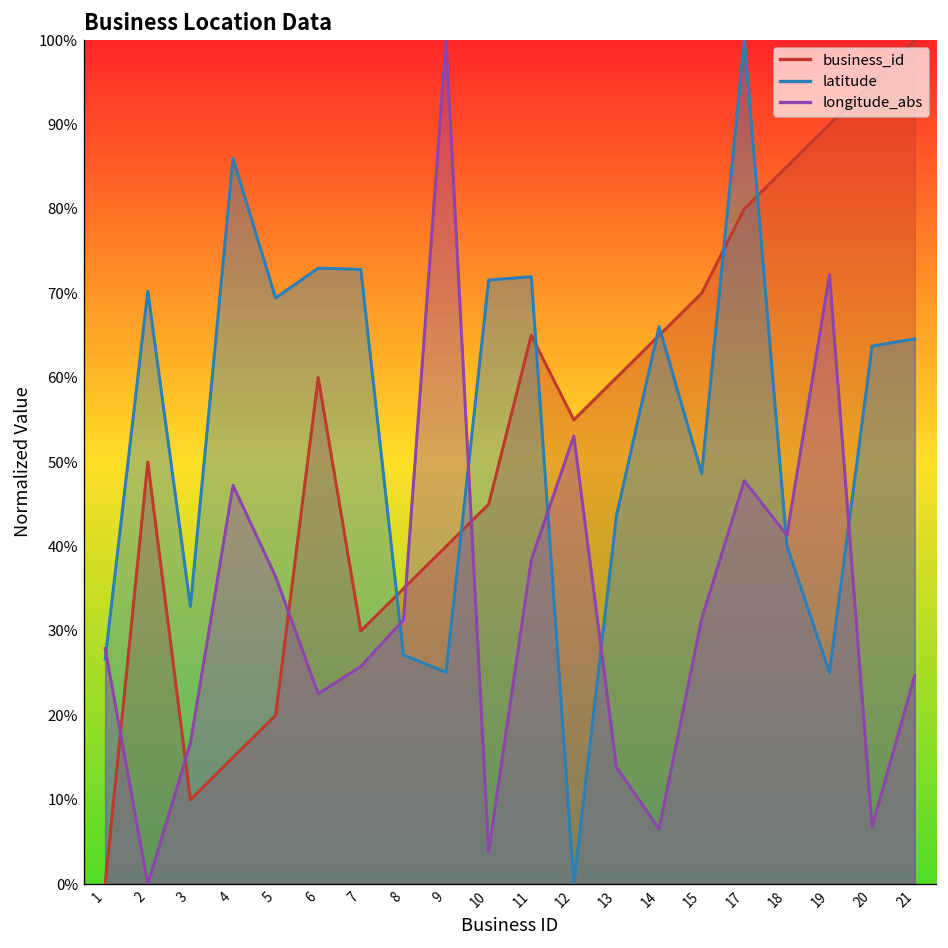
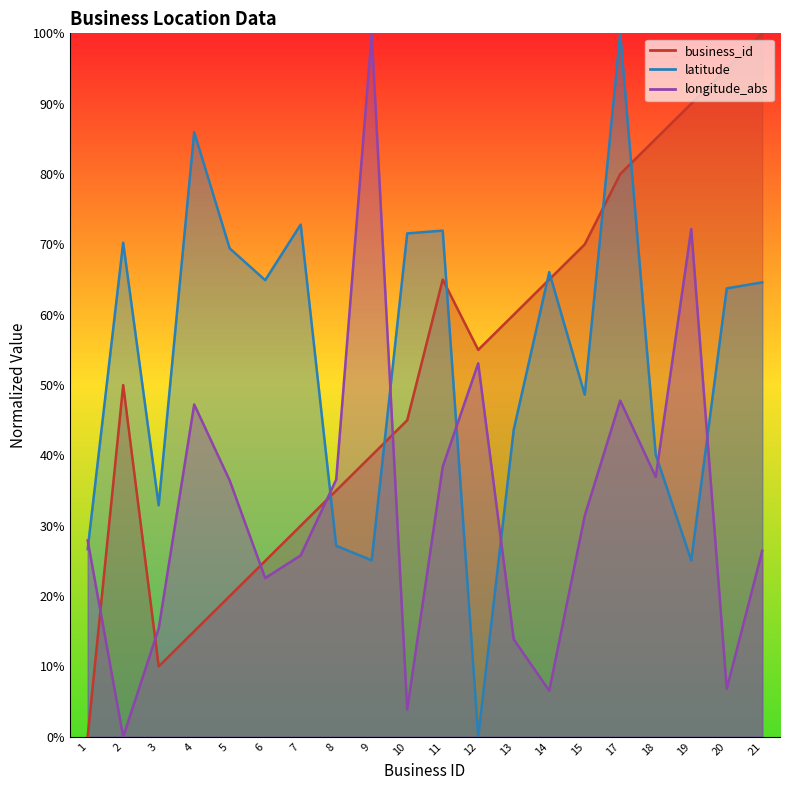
  {
    "business_id": {
      "1": "0%",
      "2": "50%",
      "3": "10%",
      "4": "15%",
      "5": "20%",
-     "6": "60%",
+     "6": "25%",
      "7": "30%",
      "8": "35%",
      "9": "40%",
      "10": "45%",
      "11": "65%",
      "12": "55%",
      "13": "60%",
      "14": "65%",
      "15": "70%",
      "17": "80%",
      "18": "85%",
      "19": "90%",
      "21": "100%"
    },
    "latitude": {
      "1": "27%",
      "2": "70%",
      "3": "33%",
      "4": "86%",
      "5": "69%",
-     "6": "73%",
+     "6": "65%",
      "7": "73%",
      "8": "27%",
      "9": "25%",
      "10": "72%",
      "11": "72%",
      "12": "0%",
      "13": "44%",
      "14": "66%",
      "15": "49%",
      "17": "100%",
      "18": "40%",
      "19": "25%",
      "20": "64%",
      "21": "65%"
    },
    "longitude_abs": {
      "1": "28%",
      "2": "0%",
-     "3": "17%",
+     "3": "15%",
      "4": "47%",
      "5": "36%",
      "6": "23%",
      "7": "26%",
-     "8": "31%",
+     "8": "37%",
      "9": "100%",
      "10": "4%",
      "11": "38%",
      "12": "53%",
      "13": "14%",
      "14": "7%",
      "15": "31%",
      "17": "48%",
-     "18": "41%",
+     "18": "37%",
      "19": "72%",
      "20": "7%",
-     "21": "25%"
+     "21": "26%"
    }
  }
